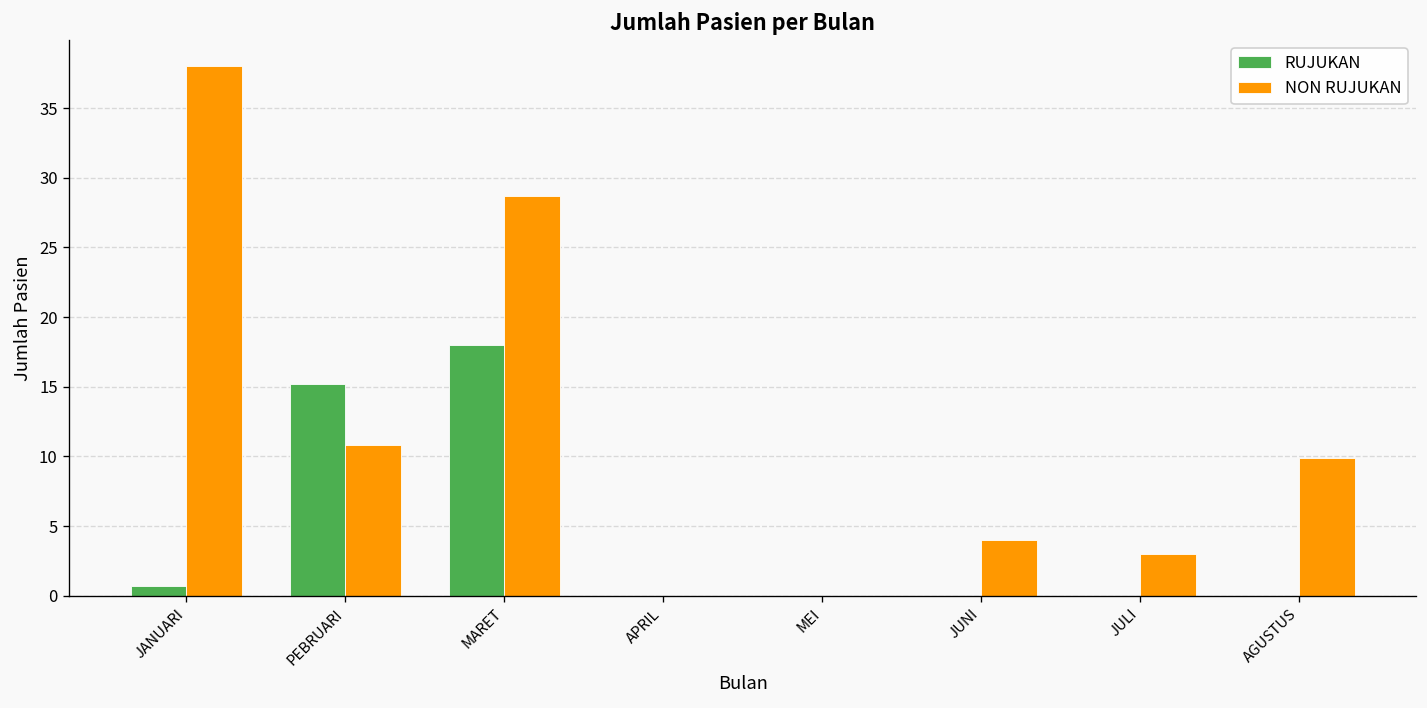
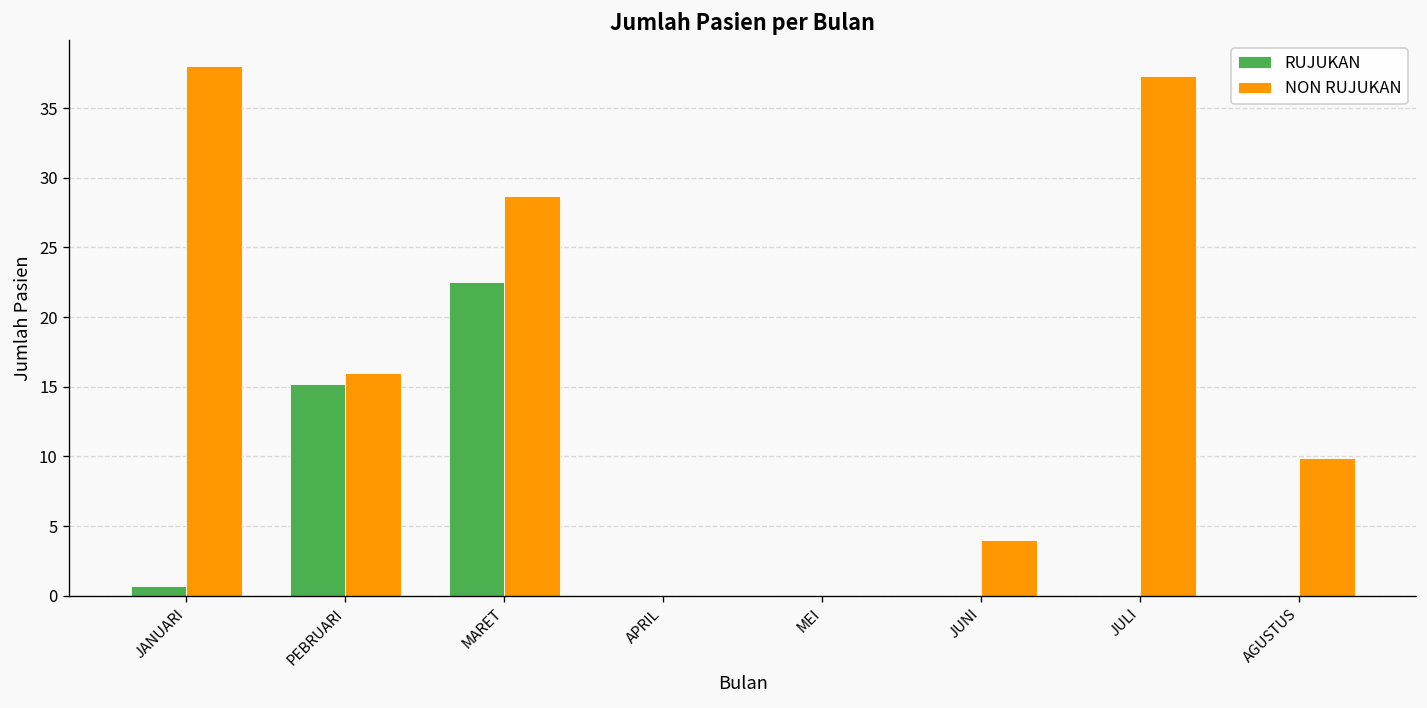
  {
    "RUJUKAN": {
      "JANUARI": 0.7,
      "PEBRUARI": 15.2,
-     "MARET": 18.0,
+     "MARET": 22.5,
      "APRIL": 0.0,
      "MEI": 0.0,
      "JUNI": 0.0,
      "JULI": 0.0,
      "AGUSTUS": 0.0
    },
    "NON RUJUKAN": {
      "JANUARI": 38.0,
-     "PEBRUARI": 10.8,
+     "PEBRUARI": 16.0,
      "MARET": 28.7,
      "APRIL": 0.0,
      "MEI": 0.0,
      "JUNI": 4.0,
-     "JULI": 3.0,
+     "JULI": 37.3,
      "AGUSTUS": 9.9
    }
  }
